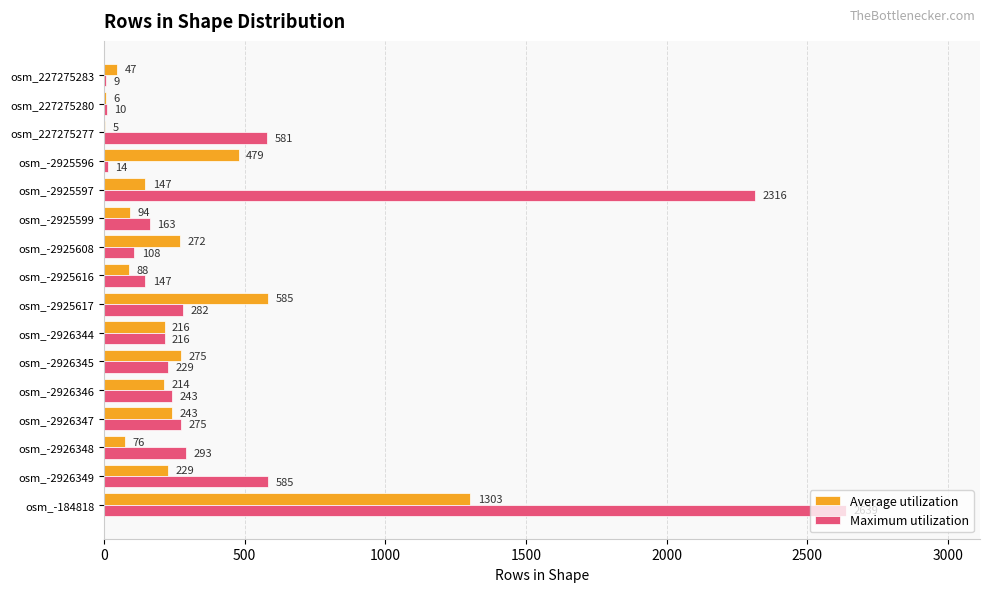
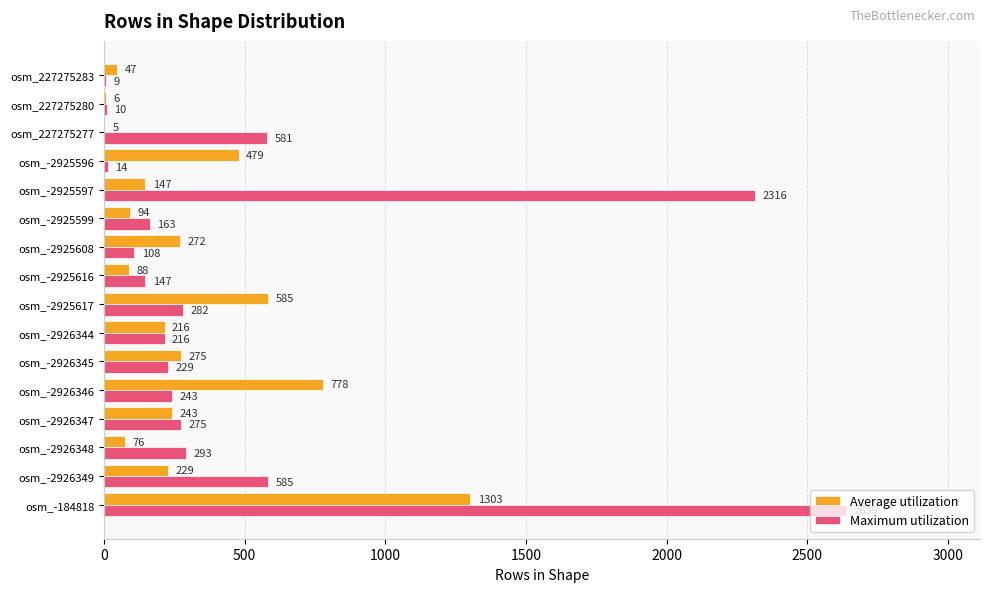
  {
    "Average utilization": {
      "osm_227275283": 47,
      "osm_227275280": 6,
      "osm_227275277": 5,
      "osm_-2925596": 479,
      "osm_-2925597": 147,
      "osm_-2925599": 94,
      "osm_-2925608": 272,
      "osm_-2925616": 88,
      "osm_-2925617": 585,
      "osm_-2926344": 216,
      "osm_-2926345": 275,
-     "osm_-2926346": 214,
+     "osm_-2926346": 778,
      "osm_-2926347": 243,
      "osm_-2926348": 76,
      "osm_-2926349": 229,
      "osm_-184818": 1303
    },
    "Maximum utilization": {
      "osm_227275283": 9,
      "osm_227275280": 10,
      "osm_227275277": 581,
      "osm_-2925596": 14,
      "osm_-2925597": 2316,
      "osm_-2925599": 163,
      "osm_-2925608": 108,
      "osm_-2925616": 147,
      "osm_-2925617": 282,
      "osm_-2926344": 216,
      "osm_-2926345": 229,
      "osm_-2926346": 243,
      "osm_-2926347": 275,
      "osm_-2926348": 293,
      "osm_-2926349": 585
    }
  }
